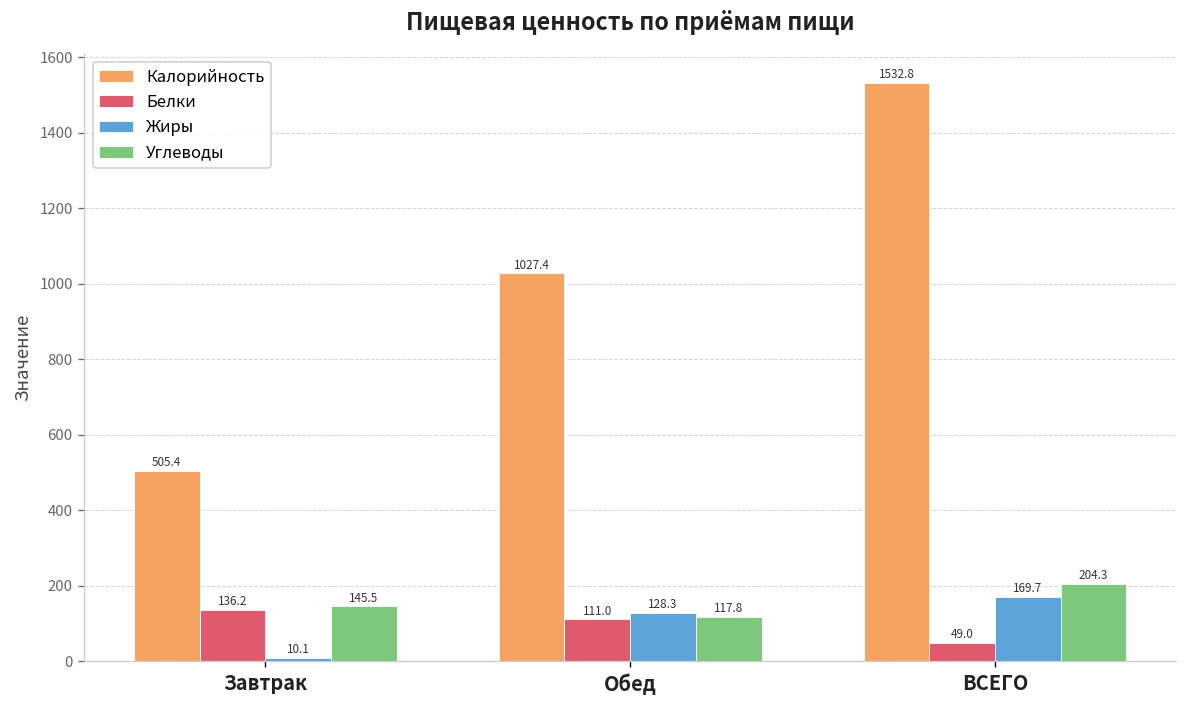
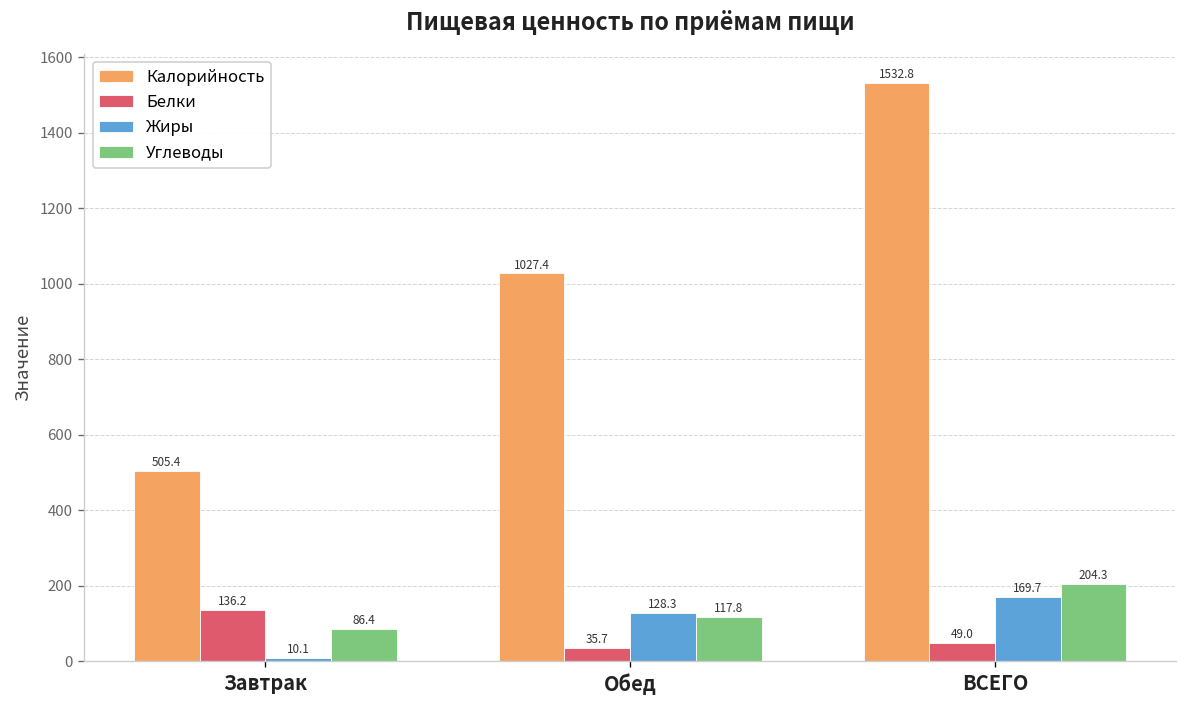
  {
    "Калорийность": {
      "Завтрак": 505.4,
      "Обед": 1027.4,
      "ВСЕГО": 1532.8
    },
    "Белки": {
      "Завтрак": 136.2,
-     "Обед": 111.0,
+     "Обед": 35.7,
      "ВСЕГО": 49.0
    },
    "Жиры": {
      "Завтрак": 10.1,
      "Обед": 128.3,
      "ВСЕГО": 169.7
    },
    "Углеводы": {
-     "Завтрак": 145.5,
+     "Завтрак": 86.4,
      "Обед": 117.8,
      "ВСЕГО": 204.3
    }
  }
